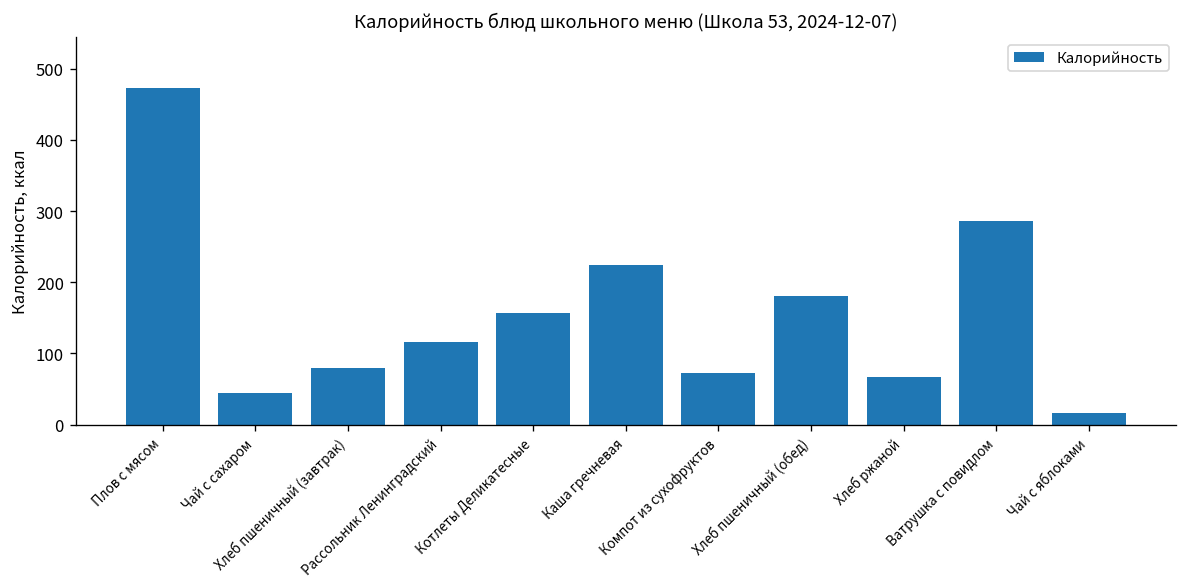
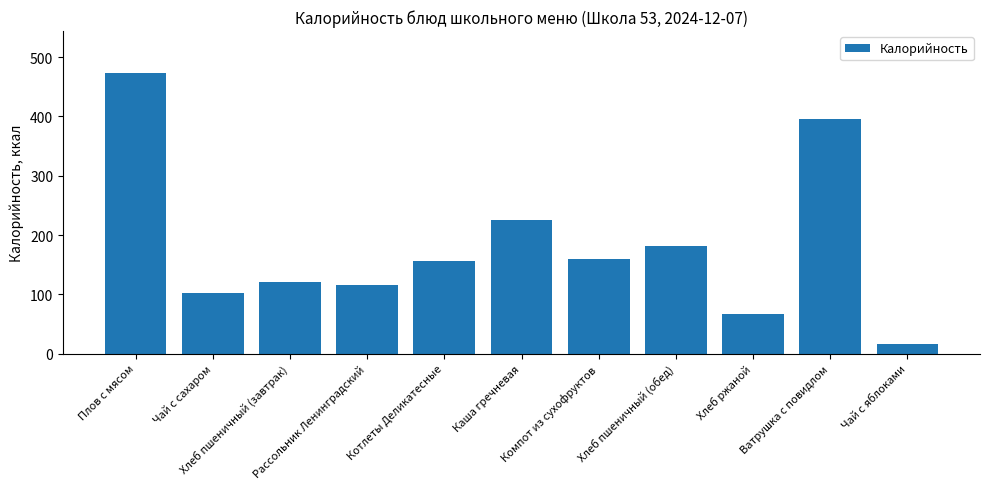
  {
    "Плов с мясом": 470,
-   "Чай с сахаром": 50,
-   "Хлеб пшеничный (завтрак)": 80,
+   "Чай с сахаром": 100,
+   "Хлеб пшеничный (завтрак)": 120,
    "Рассольник Ленинградский": 120,
    "Котлеты Деликатесные": 160,
    "Каша гречневая": 230,
-   "Компот из сухофруктов": 70,
+   "Компот из сухофруктов": 160,
    "Хлеб пшеничный (обед)": 180,
    "Хлеб ржаной": 70,
-   "Ватрушка с повидлом": 290,
+   "Ватрушка с повидлом": 400,
    "Чай с яблоками": 20
  }
